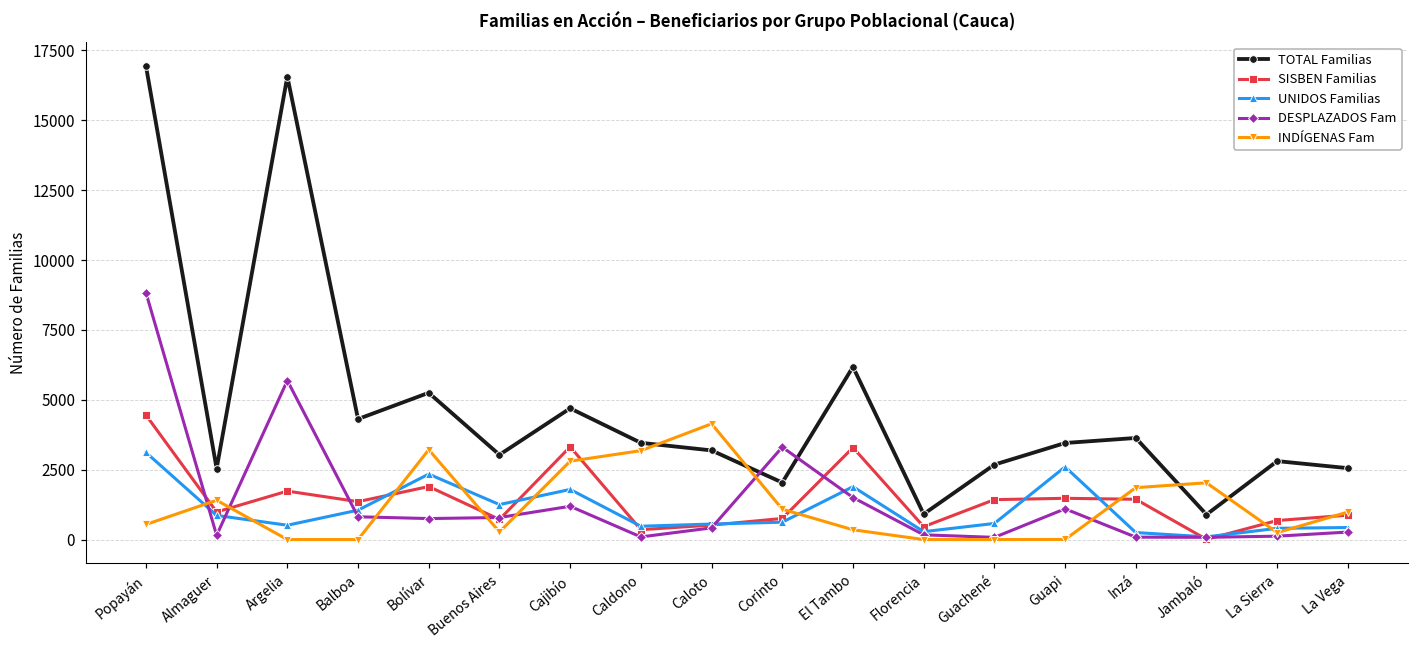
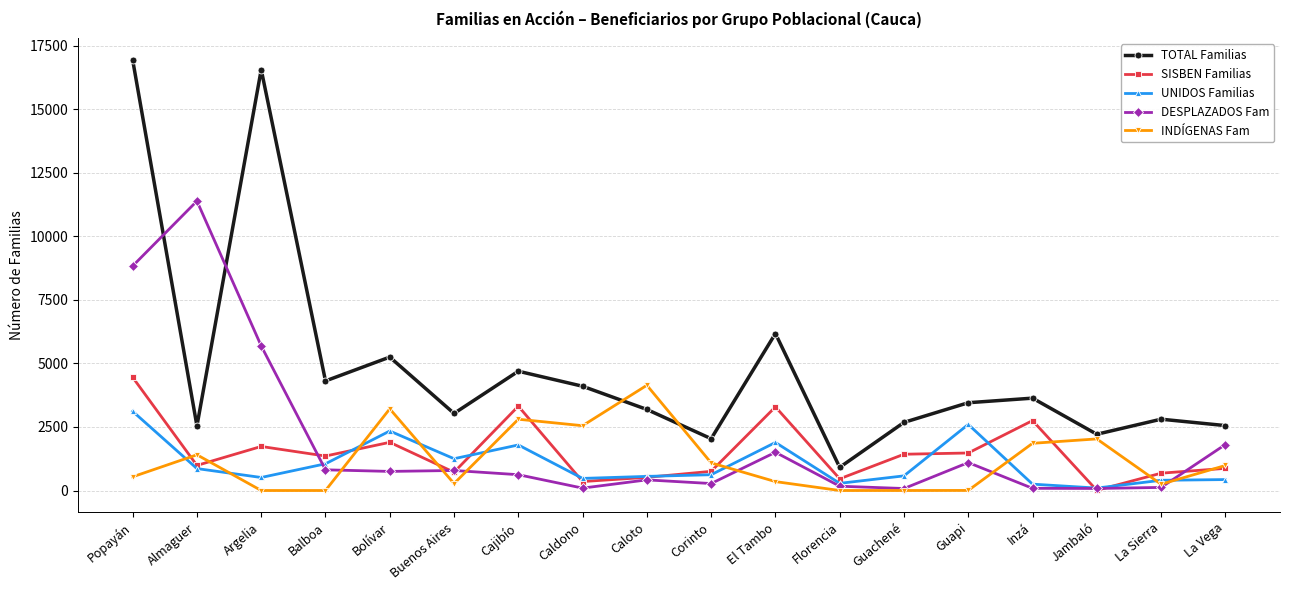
  {
    "TOTAL Familias": {
      "Popayán": 16900,
      "Almaguer": 2500,
      "Argelia": 16600,
      "Balboa": 4300,
      "Bolívar": 5300,
      "Buenos Aires": 3000,
      "Cajibío": 4700,
-     "Caldono": 3500,
+     "Caldono": 4100,
      "Caloto": 3200,
      "Corinto": 2000,
      "El Tambo": 6200,
      "Florencia": 900,
      "Guachené": 2700,
      "Guapi": 3500,
      "Inzá": 3600,
-     "Jambaló": 900,
+     "Jambaló": 2200,
      "La Sierra": 2800,
      "La Vega": 2600
    },
    "SISBEN Familias": {
      "Popayán": 4500,
      "Almaguer": 1000,
      "Argelia": 1700,
      "Balboa": 1400,
      "Bolívar": 1900,
      "Cajibío": 3300,
      "Caldono": 400,
      "Corinto": 800,
      "El Tambo": 3300,
      "Florencia": 500,
      "Guachené": 1400,
      "Guapi": 1500,
-     "Inzá": 1400,
+     "Inzá": 2800,
      "La Sierra": 700,
      "La Vega": 900
    },
    "UNIDOS Familias": {
      "Popayán": 3100,
      "Almaguer": 900,
      "Argelia": 500,
      "Balboa": 1100,
      "Bolívar": 2300,
      "Buenos Aires": 1300,
      "Cajibío": 1800,
      "Caldono": 500,
      "Corinto": 600,
      "El Tambo": 1900,
      "Florencia": 300,
      "Guachené": 600,
      "Guapi": 2600,
      "Inzá": 300,
      "La Sierra": 400,
      "La Vega": 400
    },
    "DESPLAZADOS Fam": {
      "Popayán": 8800,
-     "Almaguer": 200,
+     "Almaguer": 11400,
      "Argelia": 5700,
      "Balboa": 800,
      "Bolívar": 800,
-     "Cajibío": 1200,
+     "Cajibío": 600,
      "Caldono": 100,
      "Caloto": 400,
-     "Corinto": 3300,
+     "Corinto": 300,
      "El Tambo": 1500,
      "Florencia": 200,
      "Guapi": 1100,
      "Inzá": 100,
      "La Sierra": 100,
-     "La Vega": 300
+     "La Vega": 1800
    },
    "INDÍGENAS Fam": {
      "Popayán": 500,
      "Almaguer": 1400,
      "Argelia": 0,
      "Balboa": 0,
      "Bolívar": 3200,
      "Buenos Aires": 300,
      "Cajibío": 2800,
-     "Caldono": 3200,
+     "Caldono": 2600,
      "Caloto": 4100,
      "Corinto": 1100,
      "El Tambo": 400,
      "Florencia": 0,
      "Guapi": 0,
      "Inzá": 1900,
      "Jambaló": 2000,
      "La Sierra": 200,
      "La Vega": 1000
    }
  }
